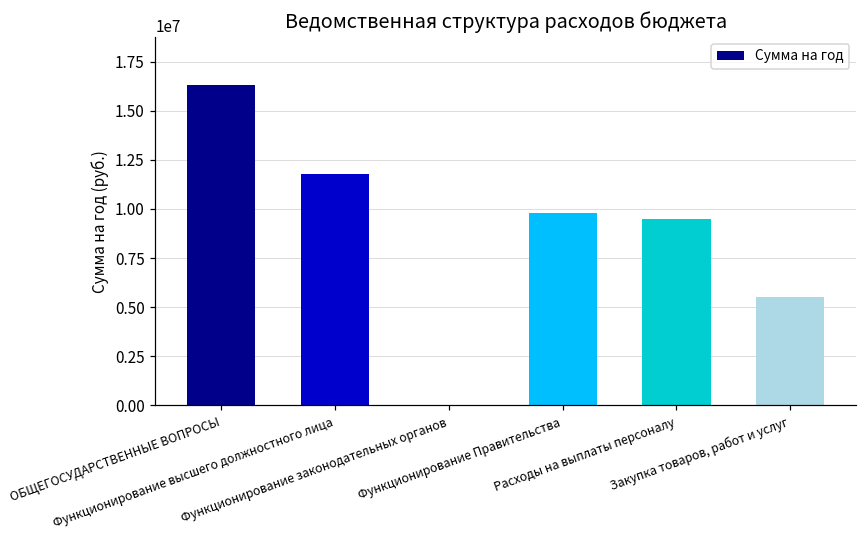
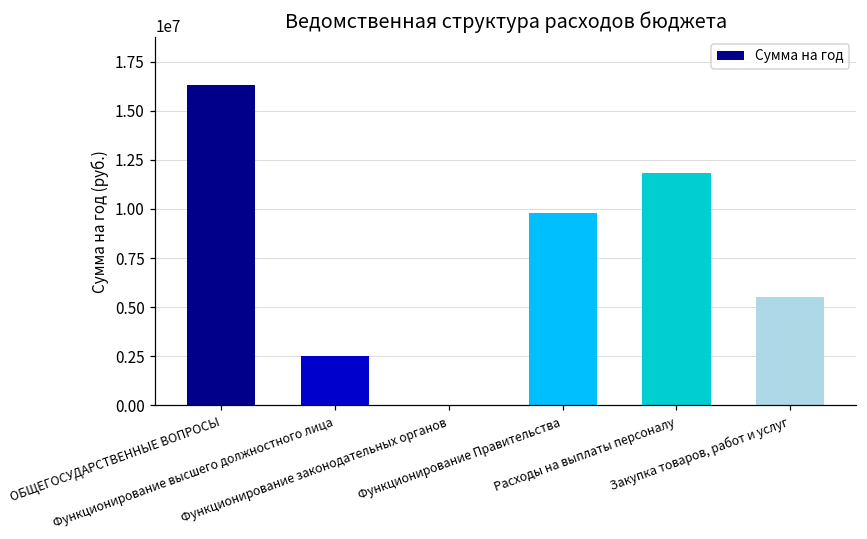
  {
    "ОБЩЕГОСУДАРСТВЕННЫЕ ВОПРОСЫ": 16300000,
-   "Функционирование высшего должностного лица": 11800000,
+   "Функционирование высшего должностного лица": 2500000,
    "Функционирование Правительства": 9800000,
-   "Расходы на выплаты персоналу": 9500000,
+   "Расходы на выплаты персоналу": 11800000,
    "Закупка товаров, работ и услуг": 5500000
  }
